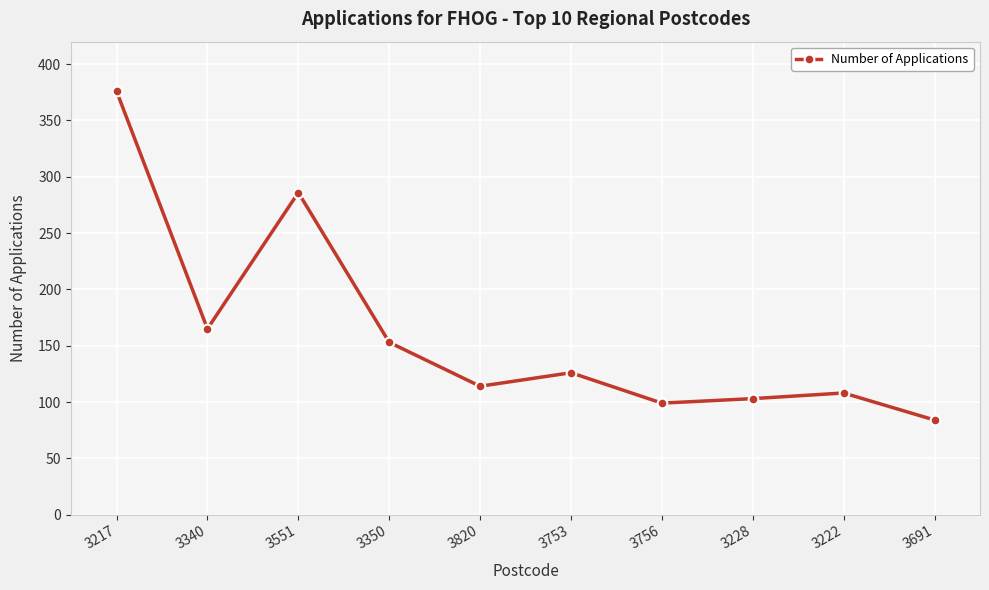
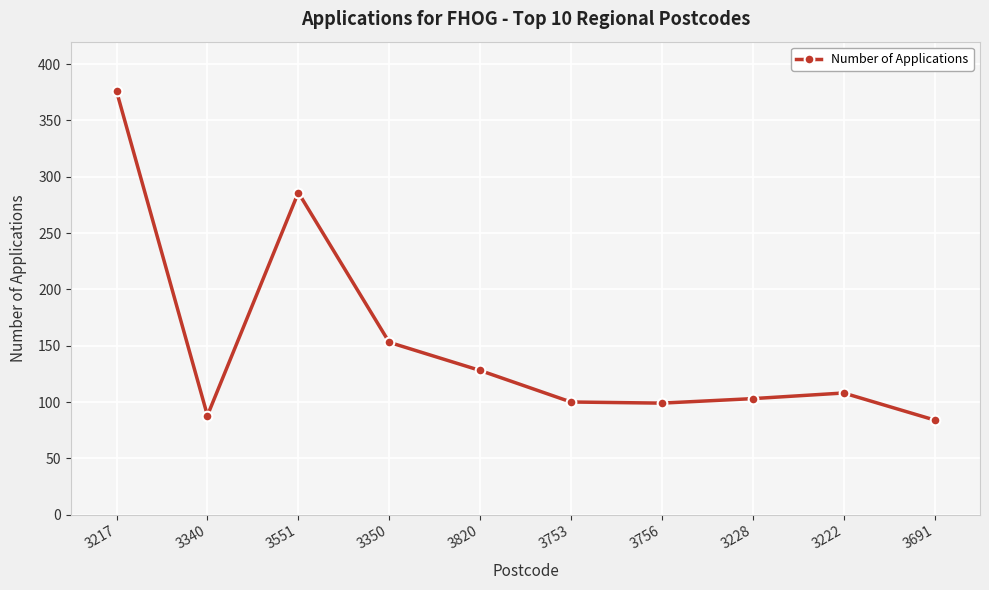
  {
    "3217": 376,
-   "3340": 165,
+   "3340": 88,
    "3551": 286,
    "3350": 153,
-   "3820": 114,
-   "3753": 126,
+   "3820": 128,
+   "3753": 100,
    "3756": 99,
    "3228": 103,
    "3222": 108,
    "3691": 84
  }
